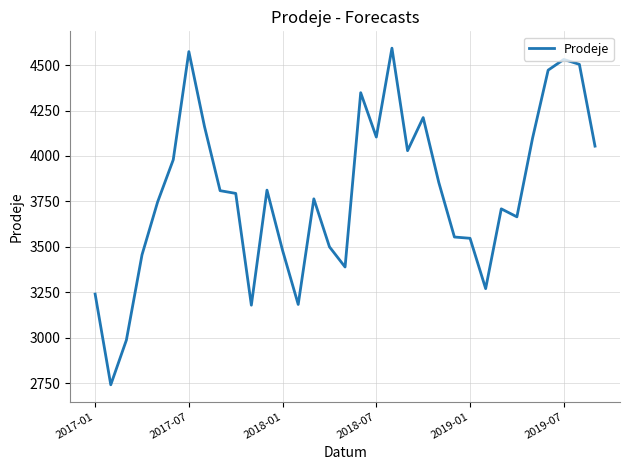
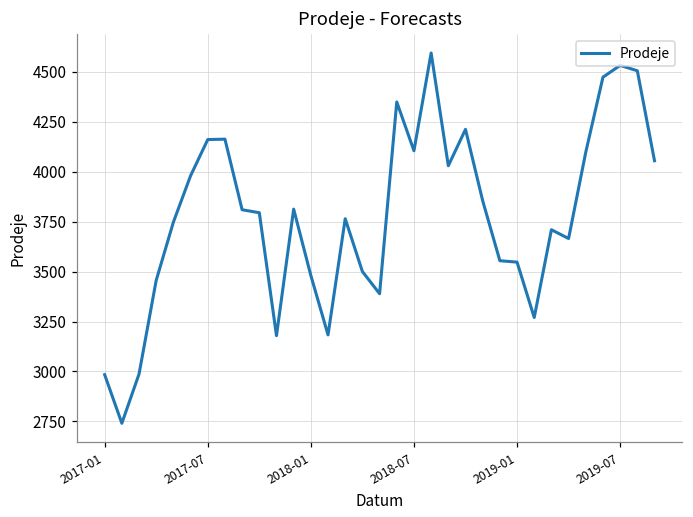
  {
-   "2017-01": 3240,
-   "2017-07": 4570,
+   "2017-01": 2980,
+   "2017-07": 4160,
    "2018-01": 3480,
    "2018-07": 4100,
    "2019-01": 3550
  }
